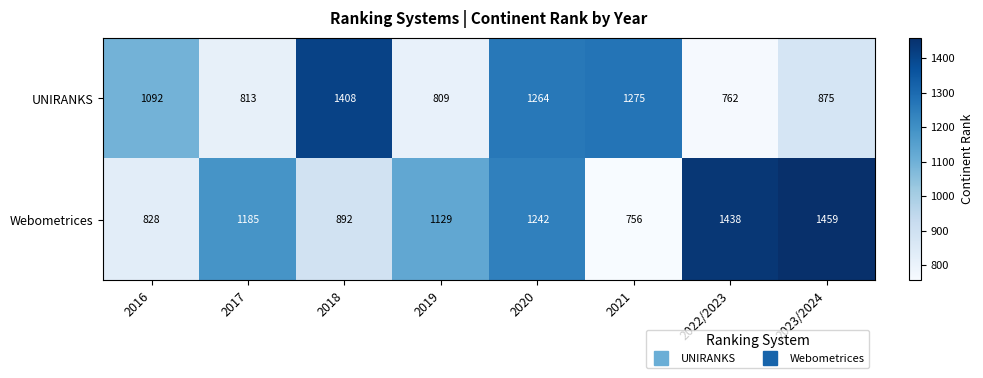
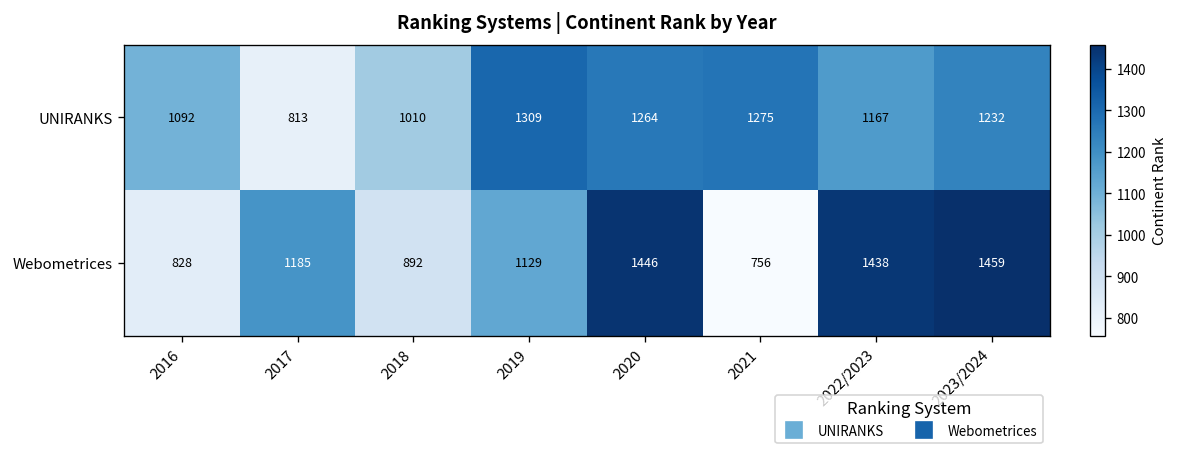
  {
    "UNIRANKS": {
      "2016": 1092,
      "2017": 813,
-     "2018": 1408,
-     "2019": 809,
+     "2018": 1010,
+     "2019": 1309,
      "2020": 1264,
      "2021": 1275,
-     "2022/2023": 762,
-     "2023/2024": 875
+     "2022/2023": 1167,
+     "2023/2024": 1232
    },
    "Webometrices": {
      "2016": 828,
      "2017": 1185,
      "2018": 892,
      "2019": 1129,
-     "2020": 1242,
+     "2020": 1446,
      "2021": 756,
      "2022/2023": 1438,
      "2023/2024": 1459
    }
  }
